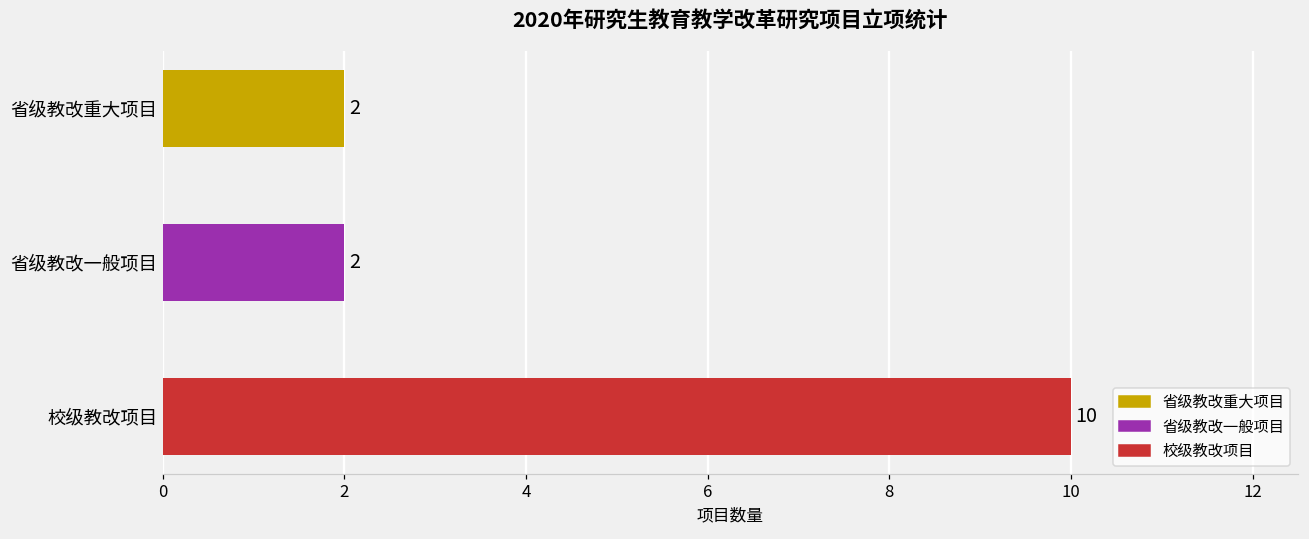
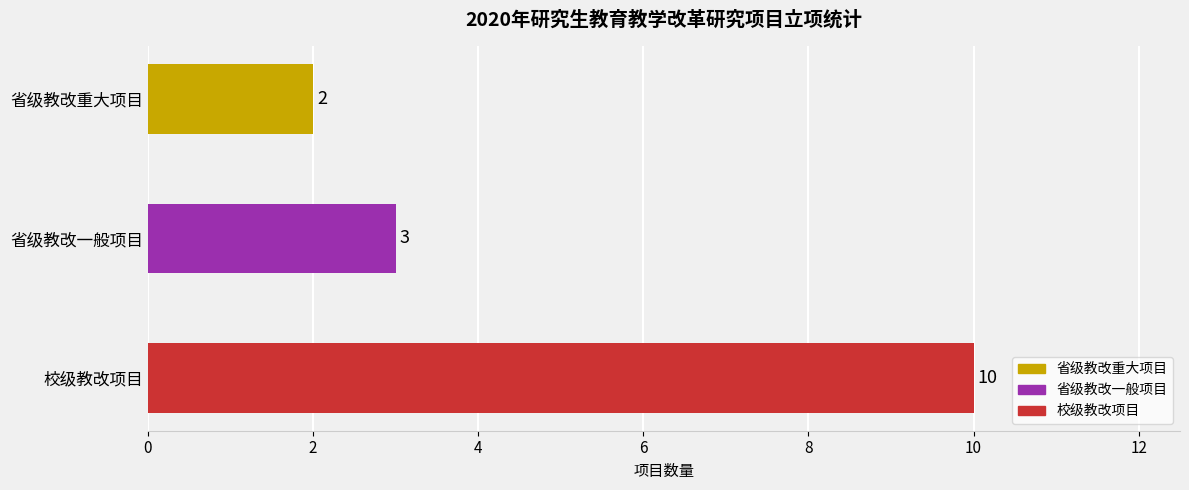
  {
    "省级教改重大项目": 2,
-   "省级教改一般项目": 2,
+   "省级教改一般项目": 3,
    "校级教改项目": 10
  }
